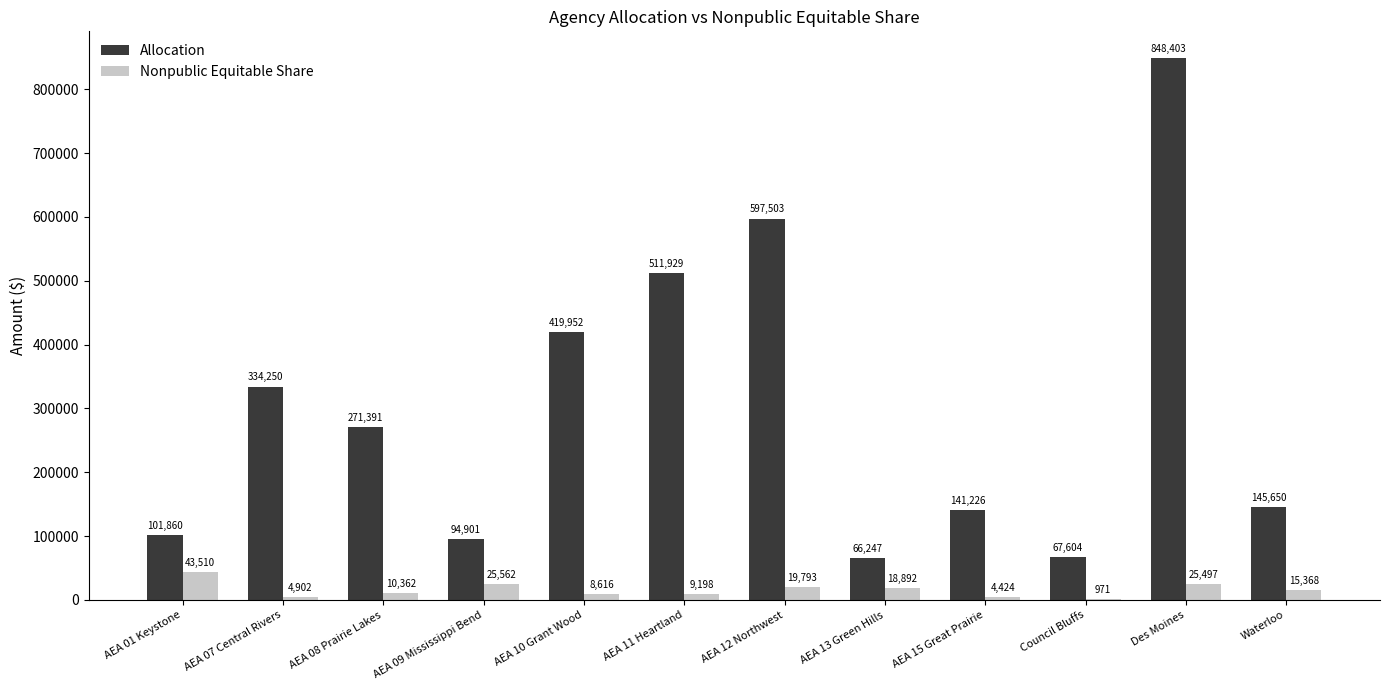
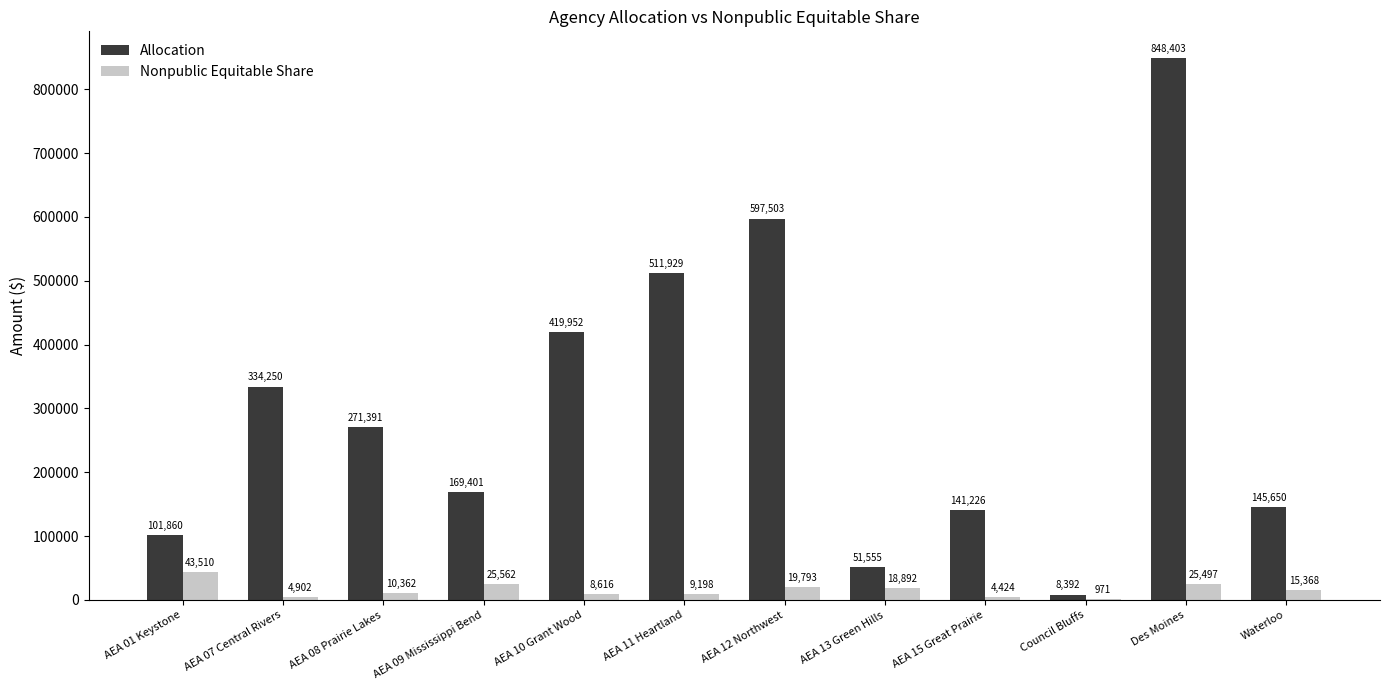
  {
    "Allocation": {
      "AEA 01 Keystone": "101,860",
      "AEA 07 Central Rivers": "334,250",
      "AEA 08 Prairie Lakes": "271,391",
-     "AEA 09 Mississippi Bend": "94,901",
+     "AEA 09 Mississippi Bend": "169,401",
      "AEA 10 Grant Wood": "419,952",
      "AEA 11 Heartland": "511,929",
      "AEA 12 Northwest": "597,503",
-     "AEA 13 Green Hills": "66,247",
+     "AEA 13 Green Hills": "51,555",
      "AEA 15 Great Prairie": "141,226",
-     "Council Bluffs": "67,604",
+     "Council Bluffs": "8,392",
      "Des Moines": "848,403",
      "Waterloo": "145,650"
    },
    "Nonpublic Equitable Share": {
      "AEA 01 Keystone": "43,510",
      "AEA 07 Central Rivers": "4,902",
      "AEA 08 Prairie Lakes": "10,362",
      "AEA 09 Mississippi Bend": "25,562",
      "AEA 10 Grant Wood": "8,616",
      "AEA 11 Heartland": "9,198",
      "AEA 12 Northwest": "19,793",
      "AEA 13 Green Hills": "18,892",
      "AEA 15 Great Prairie": "4,424",
      "Council Bluffs": "971",
      "Des Moines": "25,497",
      "Waterloo": "15,368"
    }
  }
